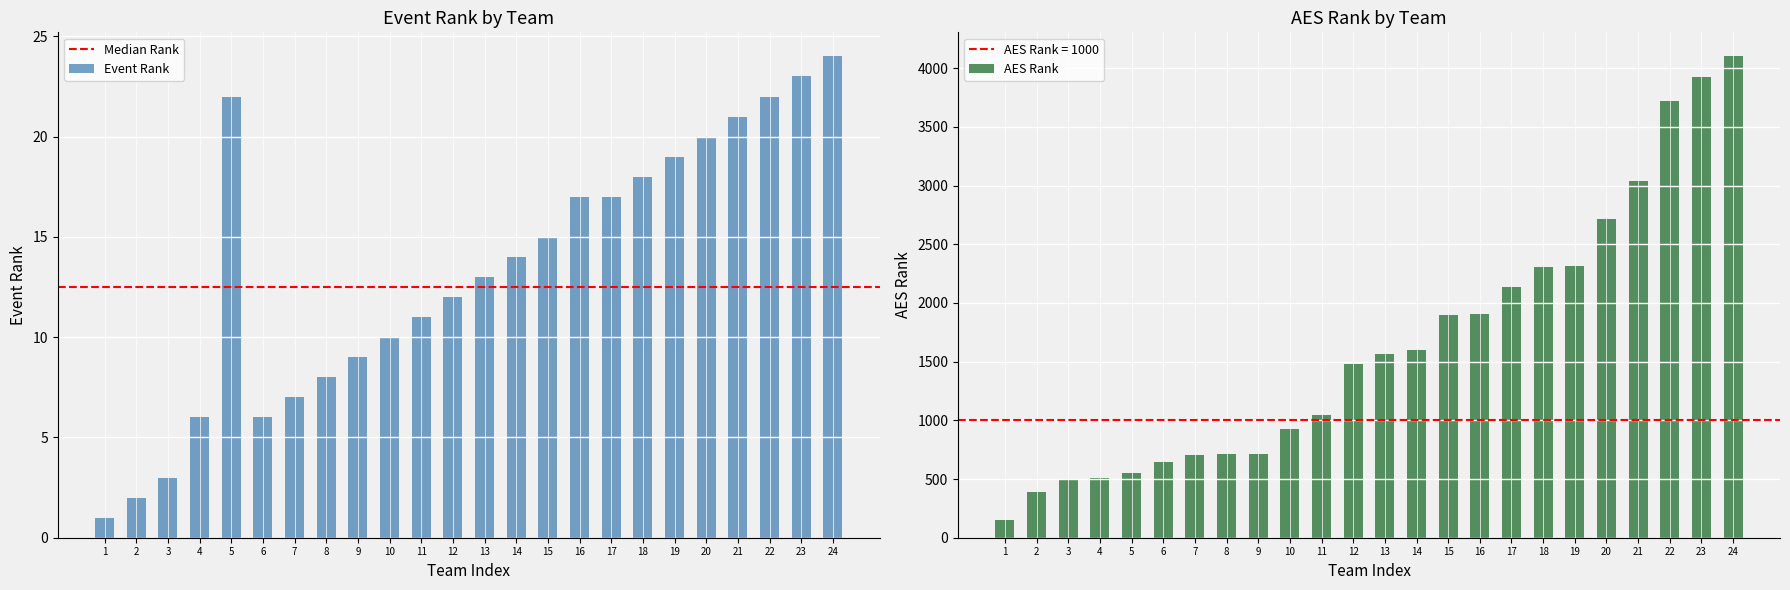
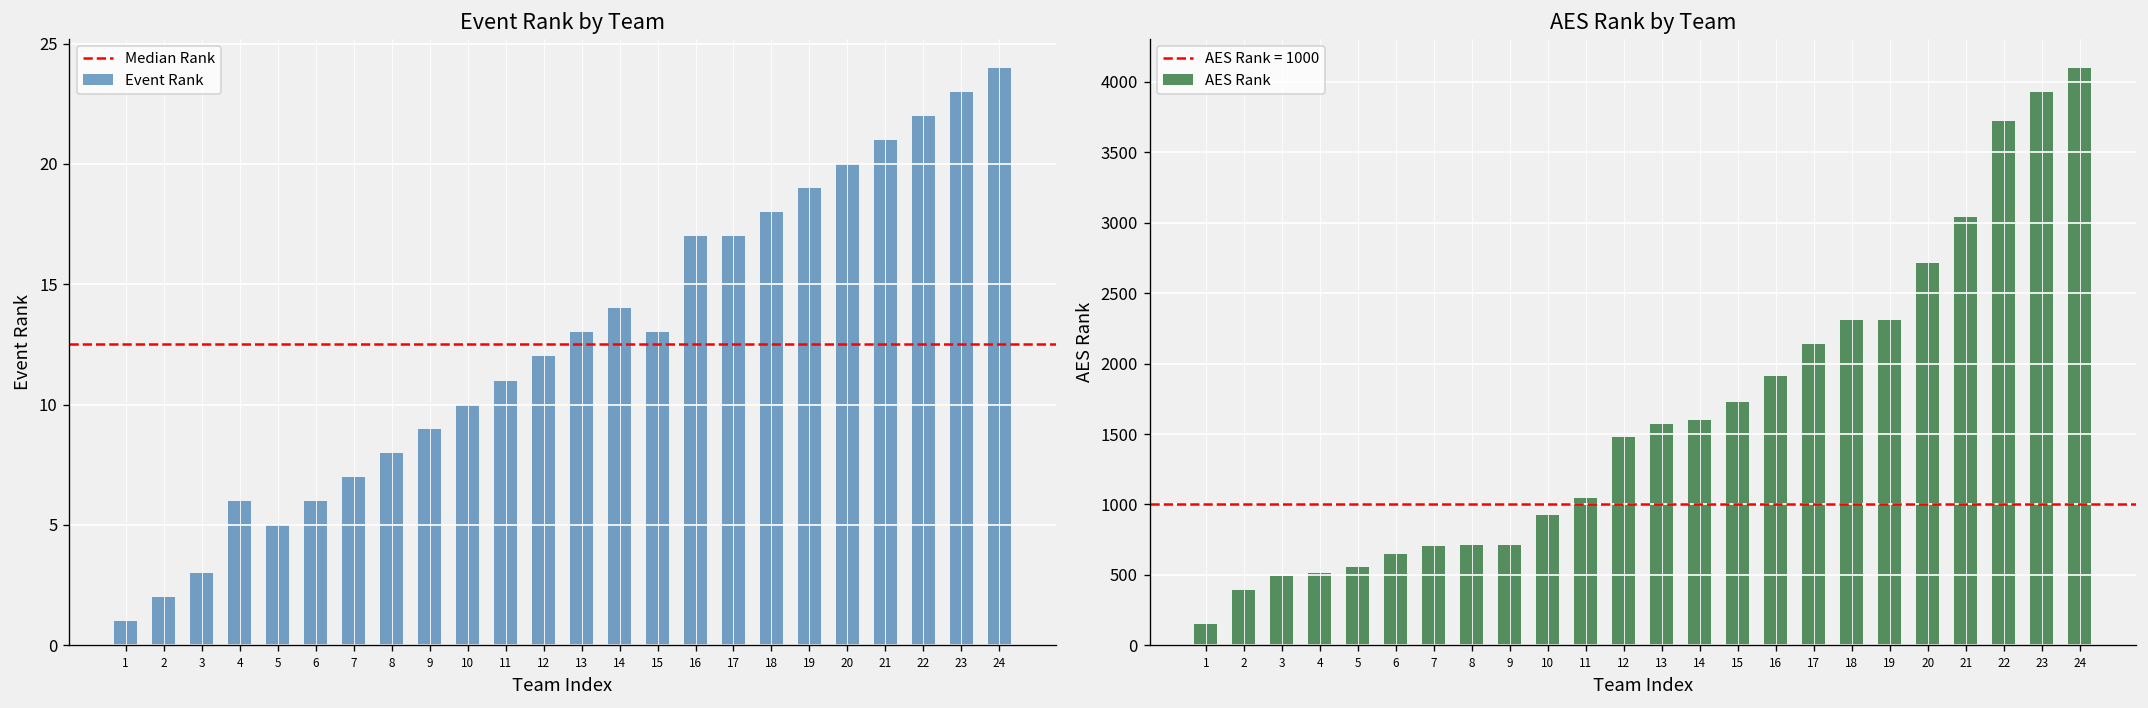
  {
    "Event Rank by Team": {
      "1": 1,
      "2": 2,
      "3": 3,
      "4": 6,
-     "5": 22,
+     "5": 5,
      "6": 6,
      "7": 7,
      "8": 8,
      "9": 9,
      "10": 10,
      "11": 11,
      "12": 12,
      "13": 13,
      "14": 14,
-     "15": 15,
+     "15": 13,
      "16": 17,
      "17": 17,
      "18": 18,
      "19": 19,
      "20": 20,
      "21": 21,
      "22": 22,
      "23": 23,
      "24": 24
    },
    "AES Rank by Team": {
      "1": 150,
      "2": 390,
      "3": 490,
      "4": 510,
      "5": 550,
      "6": 650,
      "7": 710,
      "8": 710,
      "9": 710,
      "10": 930,
      "11": 1040,
      "12": 1480,
      "13": 1570,
      "14": 1600,
-     "15": 1900,
+     "15": 1730,
      "16": 1910,
      "17": 2140,
      "18": 2310,
      "19": 2310,
      "20": 2720,
      "21": 3040,
      "22": 3720,
      "23": 3930,
      "24": 4100
    }
  }
